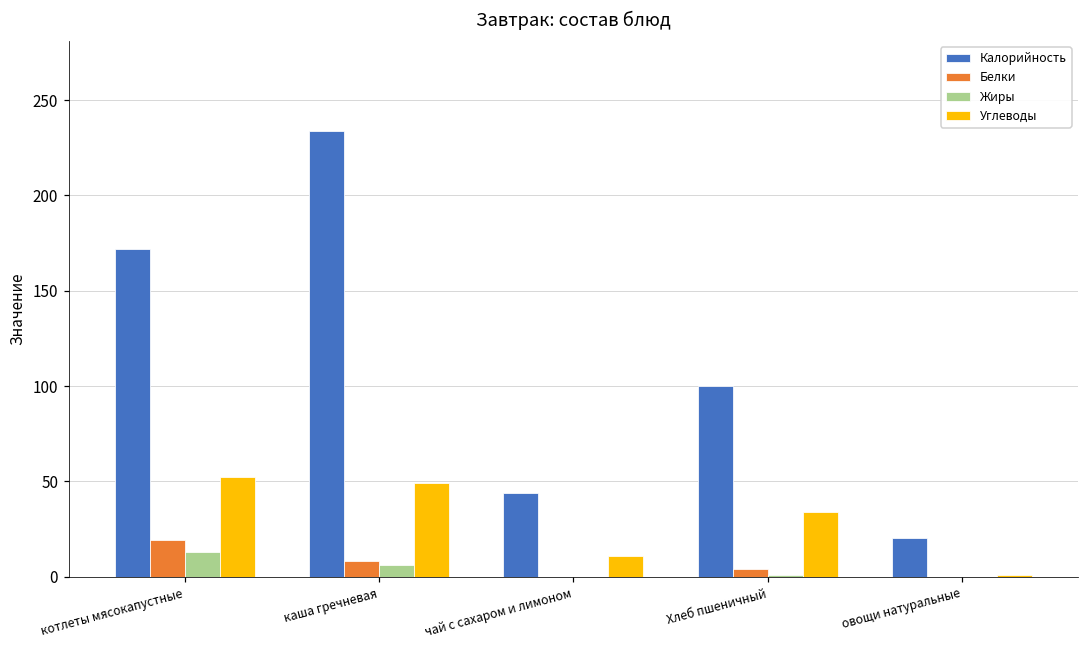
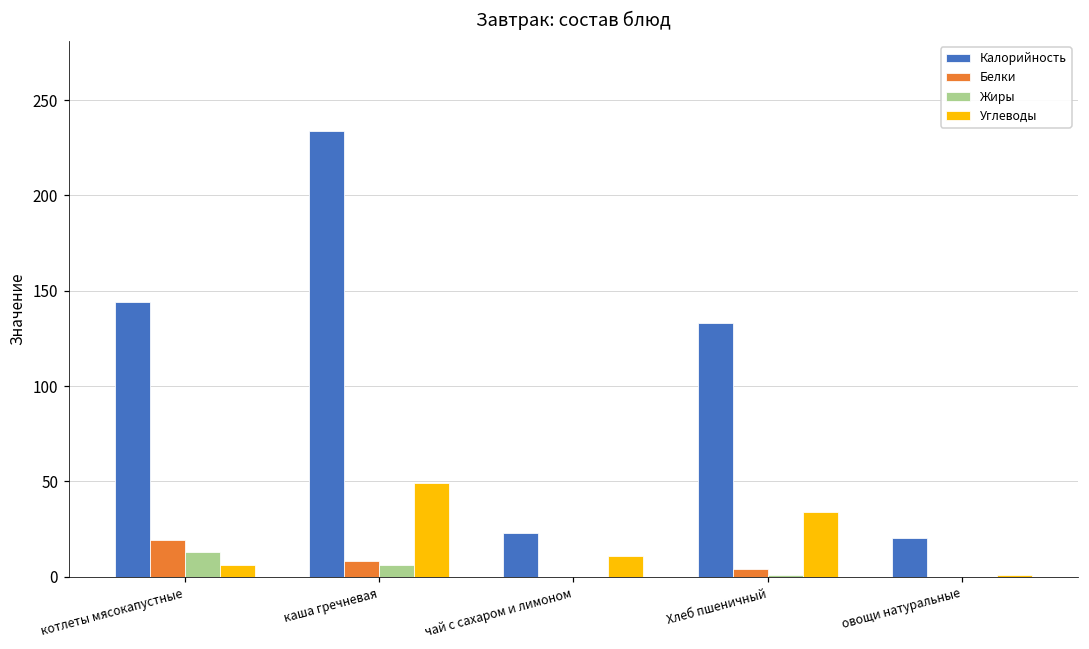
  {
    "Калорийность": {
-     "котлеты мясокапустные": 172,
+     "котлеты мясокапустные": 144,
      "каша гречневая": 234,
-     "чай с сахаром и лимоном": 44,
-     "Хлеб пшеничный": 100,
+     "чай с сахаром и лимоном": 23,
+     "Хлеб пшеничный": 133,
      "овощи натуральные": 20
    },
    "Белки": {
      "котлеты мясокапустные": 19,
      "каша гречневая": 8,
      "чай с сахаром и лимоном": 0,
      "Хлеб пшеничный": 4,
      "овощи натуральные": 0
    },
    "Жиры": {
      "котлеты мясокапустные": 13,
      "каша гречневая": 6,
      "чай с сахаром и лимоном": 0,
      "овощи натуральные": 0
    },
    "Углеводы": {
-     "котлеты мясокапустные": 52,
+     "котлеты мясокапустные": 6,
      "каша гречневая": 49,
      "чай с сахаром и лимоном": 11,
      "Хлеб пшеничный": 34
    }
  }
